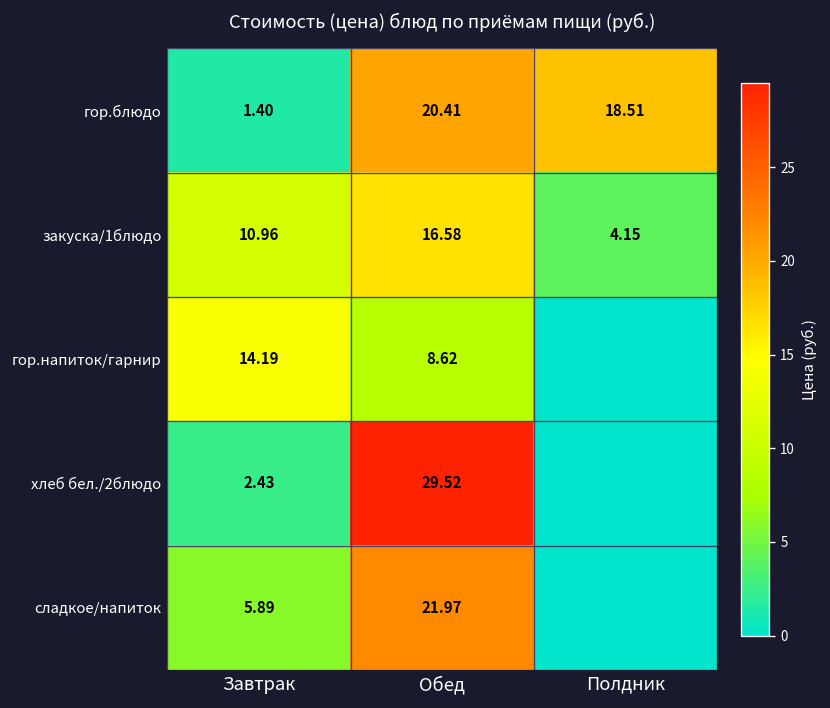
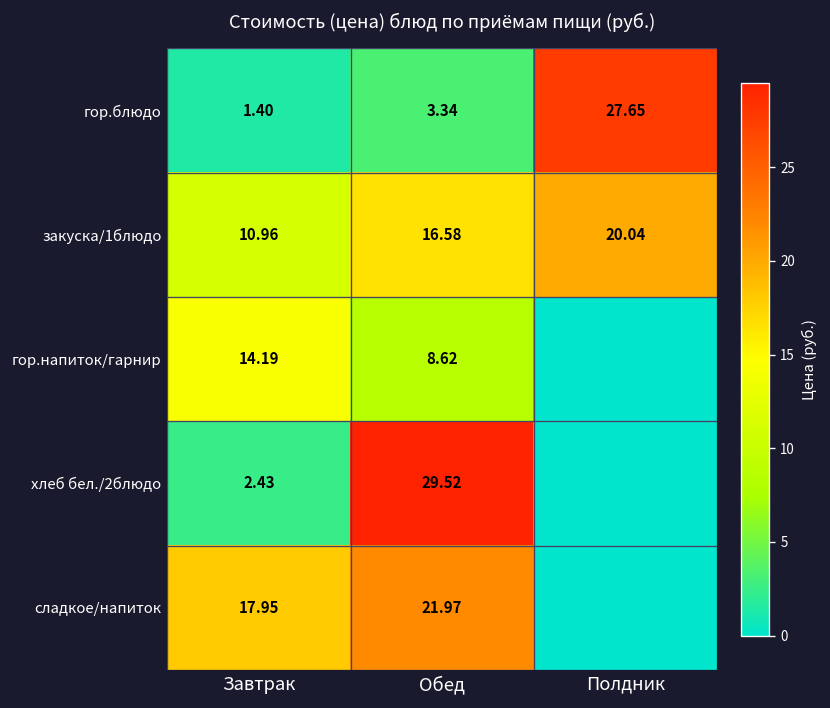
  {
    "гор.блюдо": {
      "Завтрак": 1.40,
-     "Обед": 20.41,
-     "Полдник": 18.51
+     "Обед": 3.34,
+     "Полдник": 27.65
    },
    "закуска/1блюдо": {
      "Завтрак": 10.96,
      "Обед": 16.58,
-     "Полдник": 4.15
+     "Полдник": 20.04
    },
    "гор.напиток/гарнир": {
      "Завтрак": 14.19,
      "Обед": 8.62
    },
    "хлеб бел./2блюдо": {
      "Завтрак": 2.43,
      "Обед": 29.52
    },
    "сладкое/напиток": {
-     "Завтрак": 5.89,
+     "Завтрак": 17.95,
      "Обед": 21.97
    }
  }
